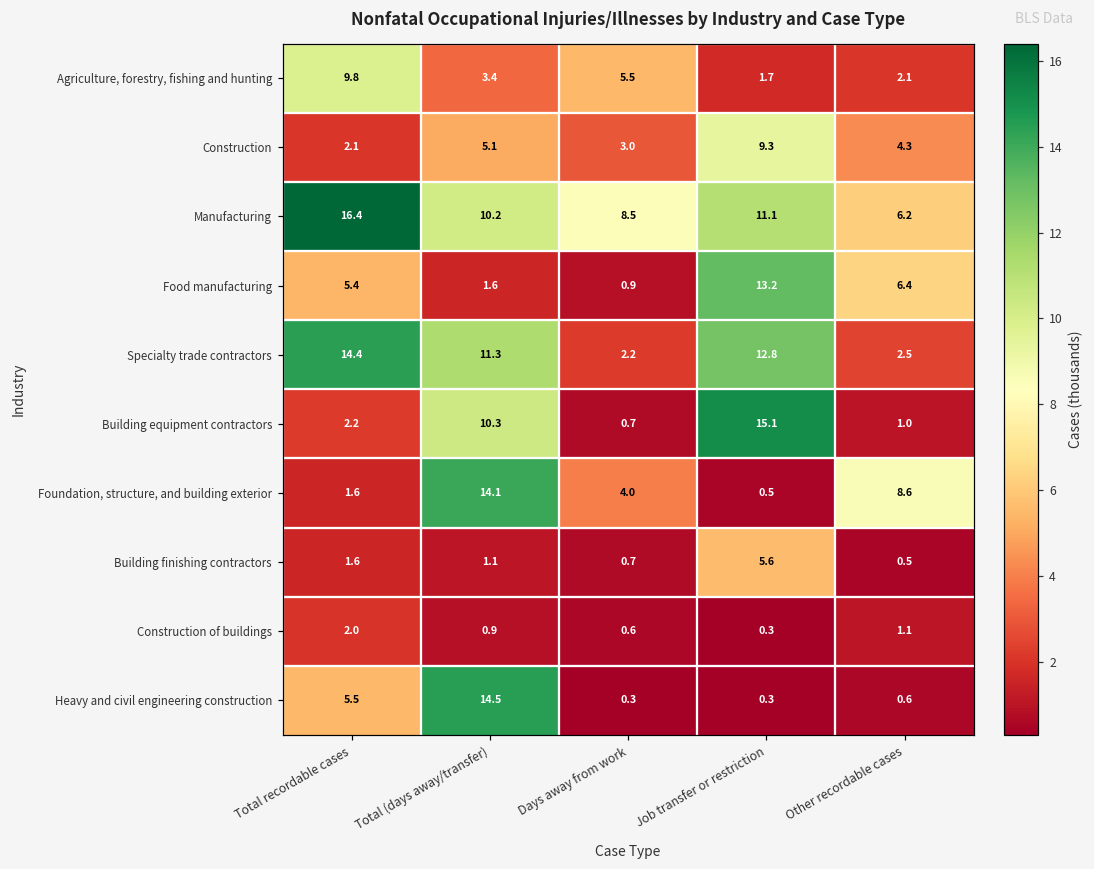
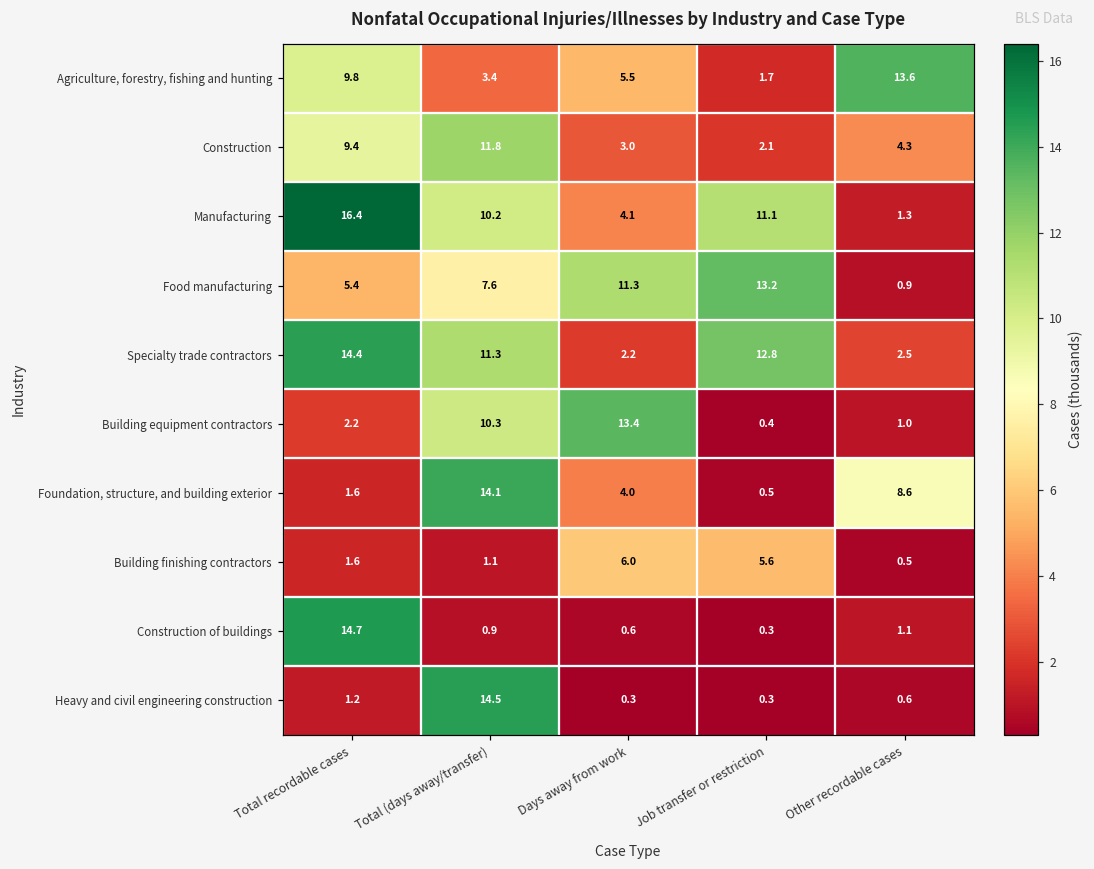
  {
    "Agriculture, forestry, fishing and hunting": {
      "Total recordable cases": 9.8,
      "Total (days away/transfer)": 3.4,
      "Days away from work": 5.5,
      "Job transfer or restriction": 1.7,
-     "Other recordable cases": 2.1
+     "Other recordable cases": 13.6
    },
    "Construction": {
-     "Total recordable cases": 2.1,
-     "Total (days away/transfer)": 5.1,
+     "Total recordable cases": 9.4,
+     "Total (days away/transfer)": 11.8,
      "Days away from work": 3.0,
-     "Job transfer or restriction": 9.3,
+     "Job transfer or restriction": 2.1,
      "Other recordable cases": 4.3
    },
    "Manufacturing": {
      "Total recordable cases": 16.4,
      "Total (days away/transfer)": 10.2,
-     "Days away from work": 8.5,
+     "Days away from work": 4.1,
      "Job transfer or restriction": 11.1,
-     "Other recordable cases": 6.2
+     "Other recordable cases": 1.3
    },
    "Food manufacturing": {
      "Total recordable cases": 5.4,
-     "Total (days away/transfer)": 1.6,
-     "Days away from work": 0.9,
+     "Total (days away/transfer)": 7.6,
+     "Days away from work": 11.3,
      "Job transfer or restriction": 13.2,
-     "Other recordable cases": 6.4
+     "Other recordable cases": 0.9
    },
    "Specialty trade contractors": {
      "Total recordable cases": 14.4,
      "Total (days away/transfer)": 11.3,
      "Days away from work": 2.2,
      "Job transfer or restriction": 12.8,
      "Other recordable cases": 2.5
    },
    "Building equipment contractors": {
      "Total recordable cases": 2.2,
      "Total (days away/transfer)": 10.3,
-     "Days away from work": 0.7,
-     "Job transfer or restriction": 15.1,
+     "Days away from work": 13.4,
+     "Job transfer or restriction": 0.4,
      "Other recordable cases": 1.0
    },
    "Foundation, structure, and building exterior": {
      "Total recordable cases": 1.6,
      "Total (days away/transfer)": 14.1,
      "Days away from work": 4.0,
      "Job transfer or restriction": 0.5,
      "Other recordable cases": 8.6
    },
    "Building finishing contractors": {
      "Total recordable cases": 1.6,
      "Total (days away/transfer)": 1.1,
-     "Days away from work": 0.7,
+     "Days away from work": 6.0,
      "Job transfer or restriction": 5.6,
      "Other recordable cases": 0.5
    },
    "Construction of buildings": {
-     "Total recordable cases": 2.0,
+     "Total recordable cases": 14.7,
      "Total (days away/transfer)": 0.9,
      "Days away from work": 0.6,
      "Job transfer or restriction": 0.3,
      "Other recordable cases": 1.1
    },
    "Heavy and civil engineering construction": {
-     "Total recordable cases": 5.5,
+     "Total recordable cases": 1.2,
      "Total (days away/transfer)": 14.5,
      "Days away from work": 0.3,
      "Job transfer or restriction": 0.3,
      "Other recordable cases": 0.6
    }
  }
